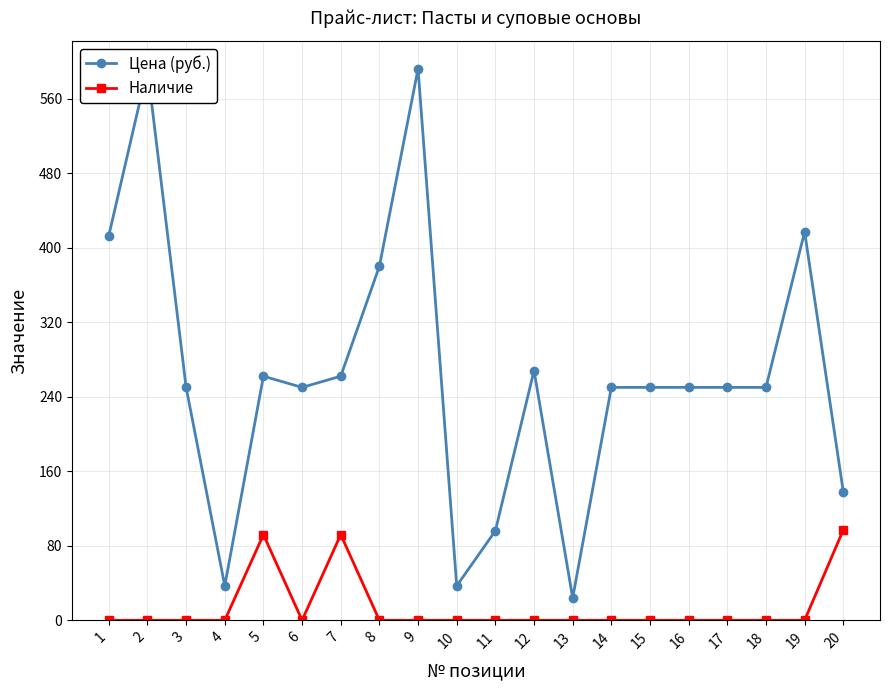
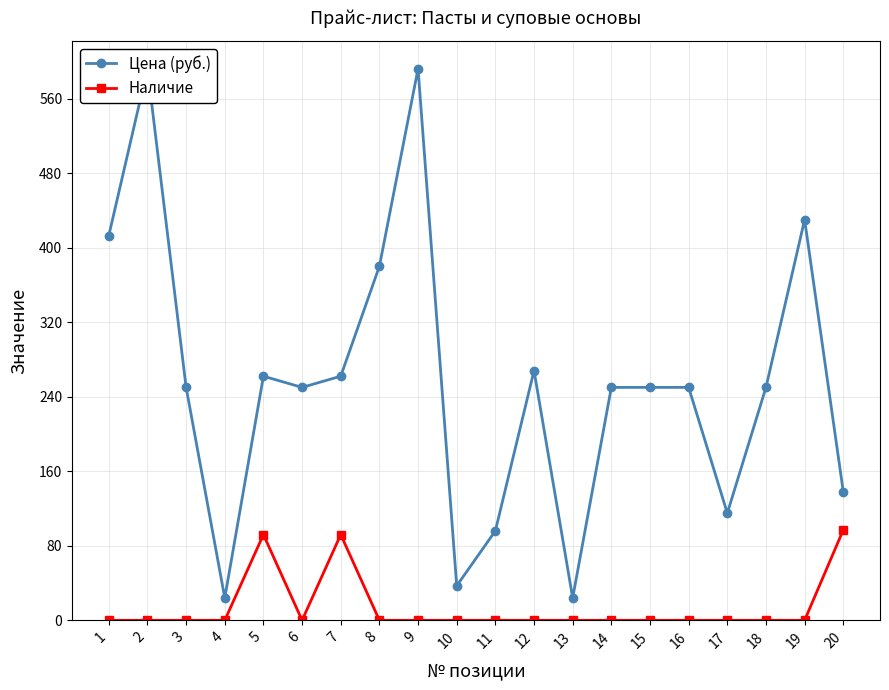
  {
    "Цена (руб.)": {
      "1": 410,
      "3": 250,
-     "4": 40,
+     "4": 20,
      "5": 260,
      "6": 250,
      "7": 260,
      "8": 380,
      "9": 590,
      "10": 40,
      "11": 100,
      "12": 270,
      "13": 20,
      "14": 250,
      "15": 250,
      "16": 250,
-     "17": 250,
+     "17": 120,
      "18": 250,
-     "19": 420,
+     "19": 430,
      "20": 140
    },
    "Наличие": {
      "1": 0,
      "2": 0,
      "3": 0,
      "4": 0,
      "5": 90,
      "6": 0,
      "7": 90,
      "8": 0,
      "9": 0,
      "10": 0,
      "11": 0,
      "12": 0,
      "13": 0,
      "14": 0,
      "15": 0,
      "16": 0,
      "17": 0,
      "18": 0,
      "19": 0,
      "20": 100
    }
  }
